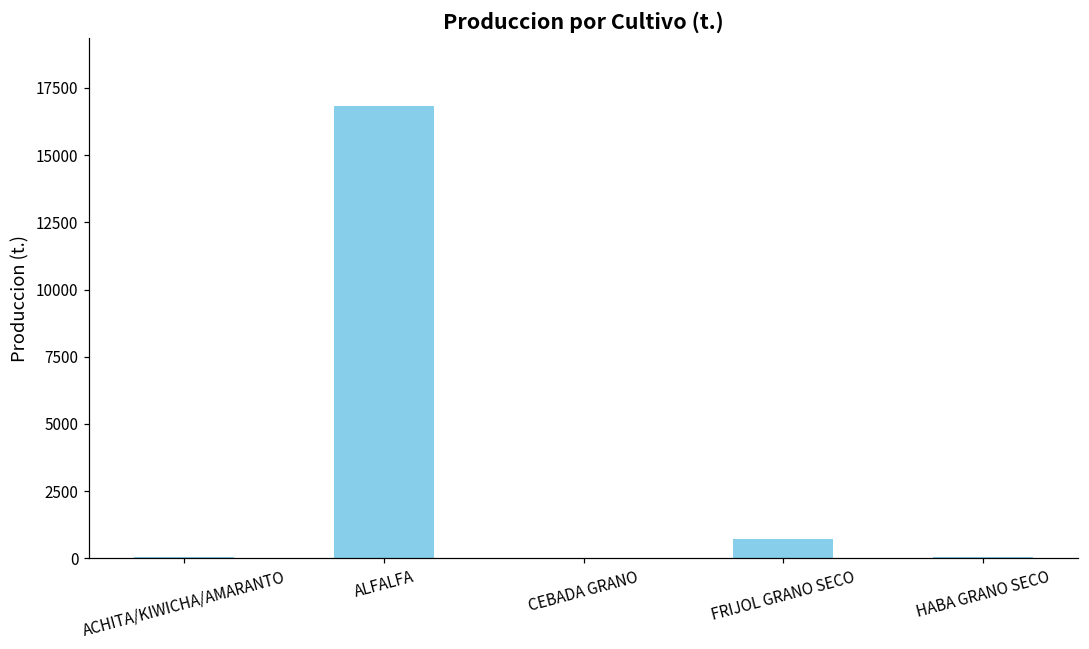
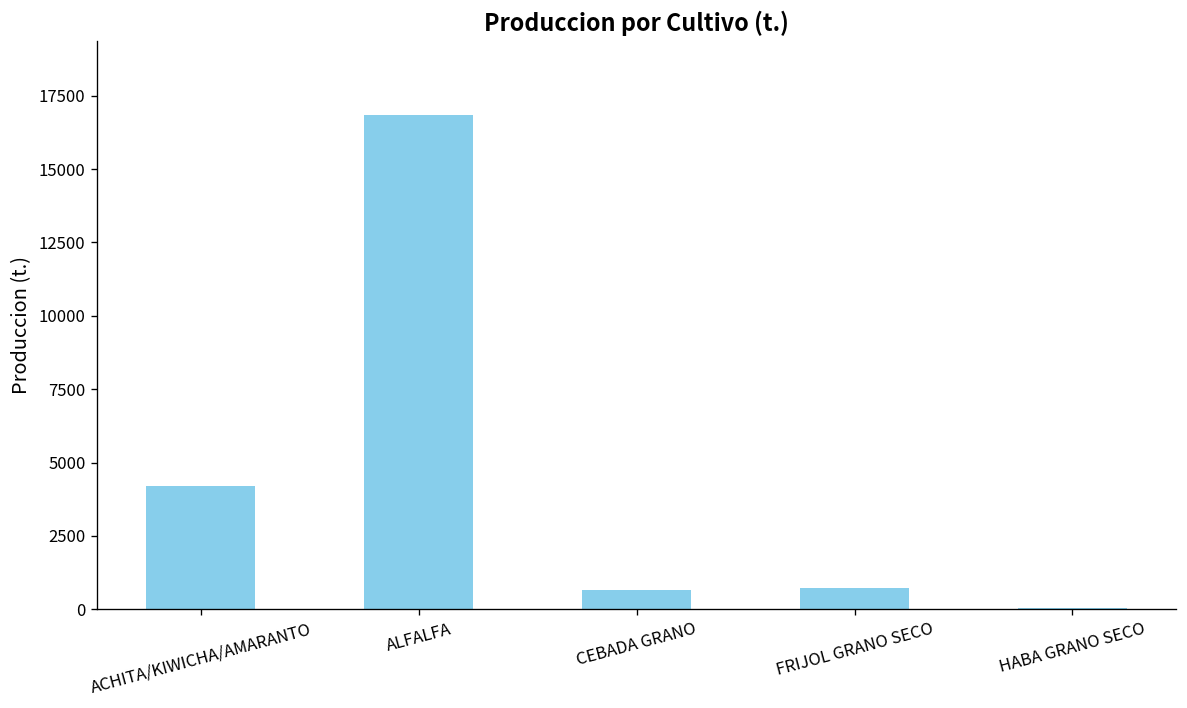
  {
-   "ACHITA/KIWICHA/AMARANTO": 0,
+   "ACHITA/KIWICHA/AMARANTO": 4200,
    "ALFALFA": 16800,
-   "CEBADA GRANO": 0,
+   "CEBADA GRANO": 700,
    "FRIJOL GRANO SECO": 700
  }
